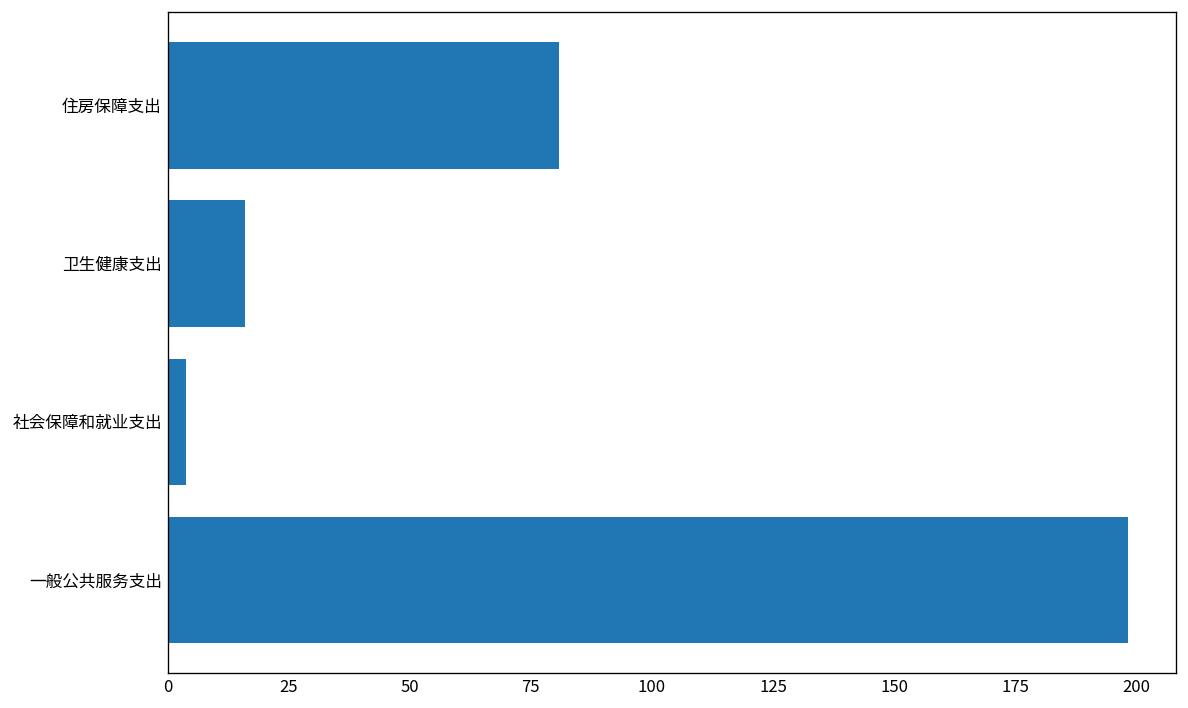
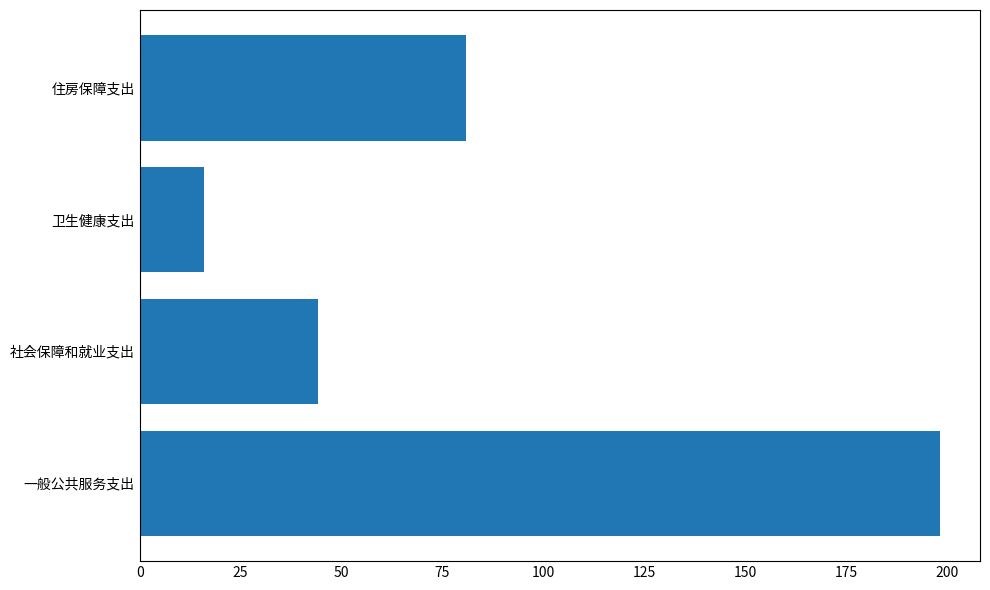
  {
    "住房保障支出": 81,
    "卫生健康支出": 16,
-   "社会保障和就业支出": 4,
+   "社会保障和就业支出": 44,
    "一般公共服务支出": 198
  }
